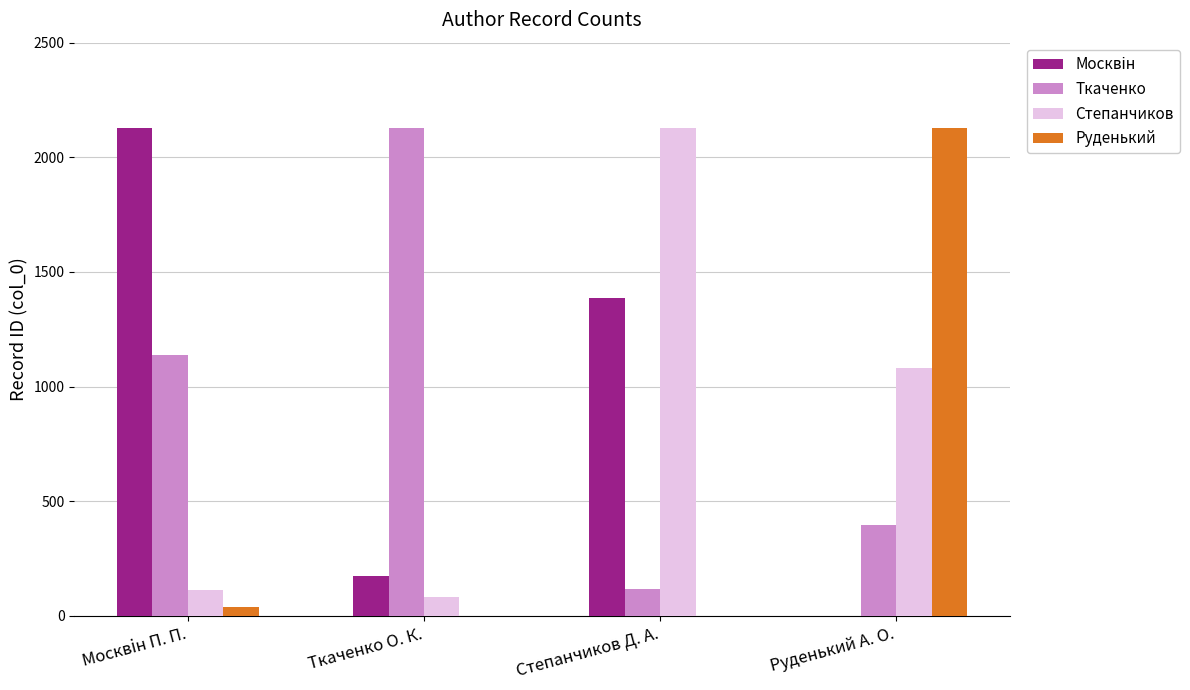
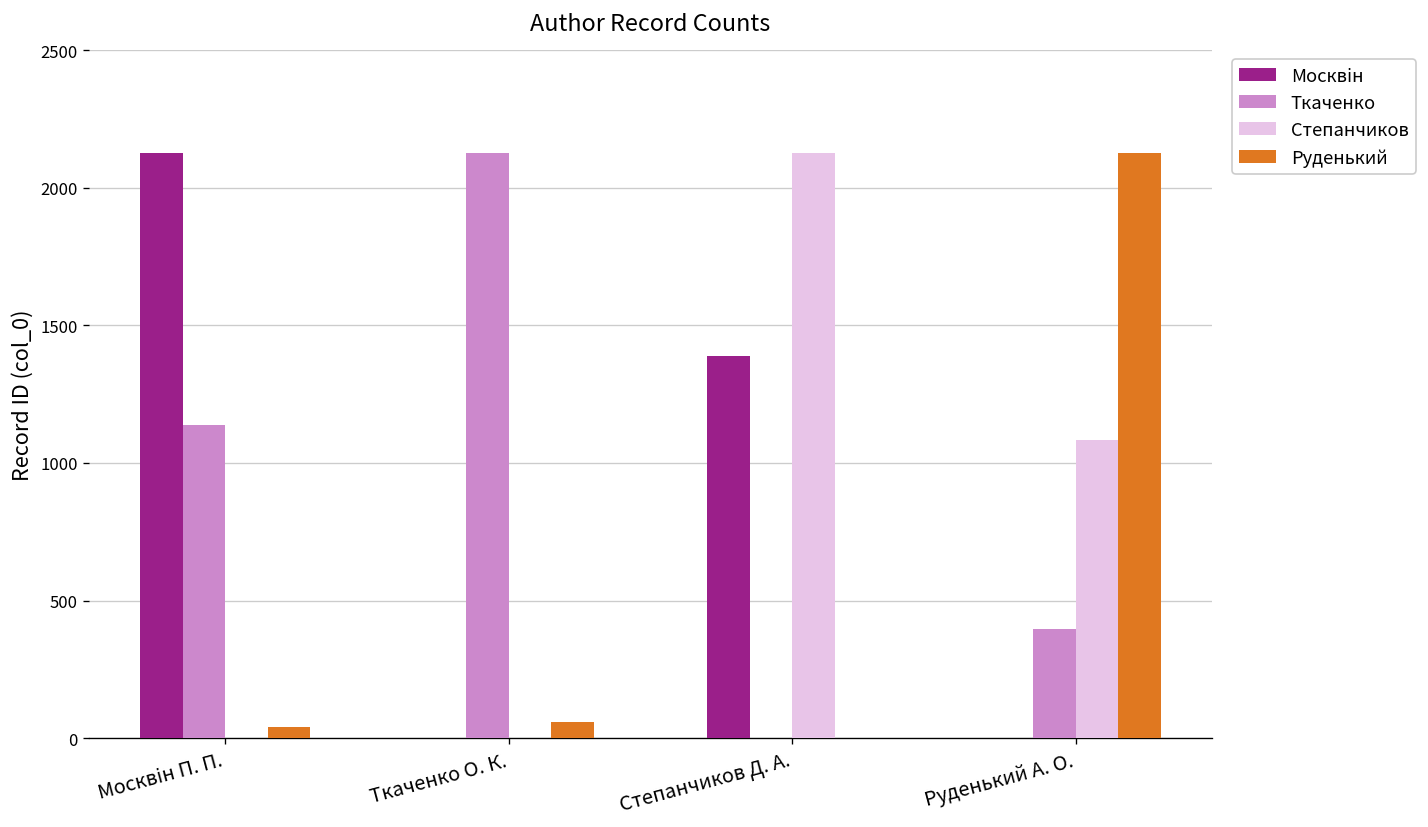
  {
    "Москвін": {
      "Москвін П. П.": 2130,
-     "Ткаченко О. К.": 170,
+     "Ткаченко О. К.": 0,
      "Степанчиков Д. А.": 1390,
      "Руденький А. О.": 0
    },
    "Ткаченко": {
      "Москвін П. П.": 1140,
      "Ткаченко О. К.": 2130,
-     "Степанчиков Д. А.": 120,
+     "Степанчиков Д. А.": 0,
      "Руденький А. О.": 400
    },
    "Степанчиков": {
-     "Москвін П. П.": 110,
-     "Ткаченко О. К.": 80,
+     "Москвін П. П.": 0,
+     "Ткаченко О. К.": 0,
      "Степанчиков Д. А.": 2130,
      "Руденький А. О.": 1080
    },
    "Руденький": {
      "Москвін П. П.": 40,
-     "Ткаченко О. К.": 0,
+     "Ткаченко О. К.": 60,
      "Степанчиков Д. А.": 0,
      "Руденький А. О.": 2130
    }
  }
